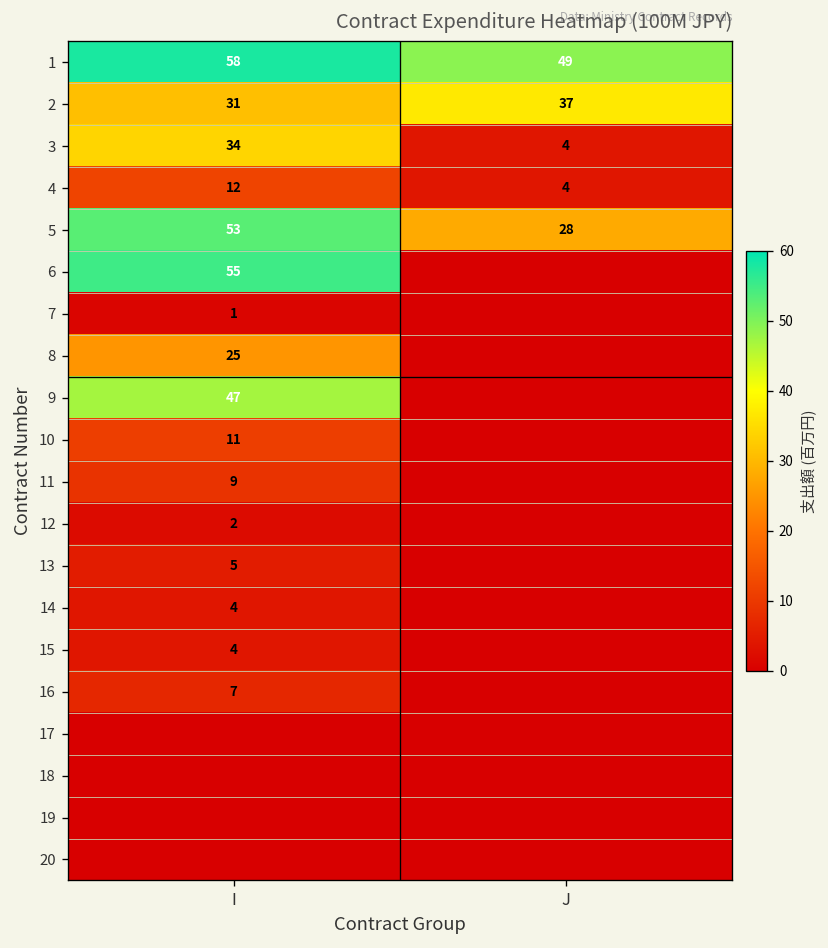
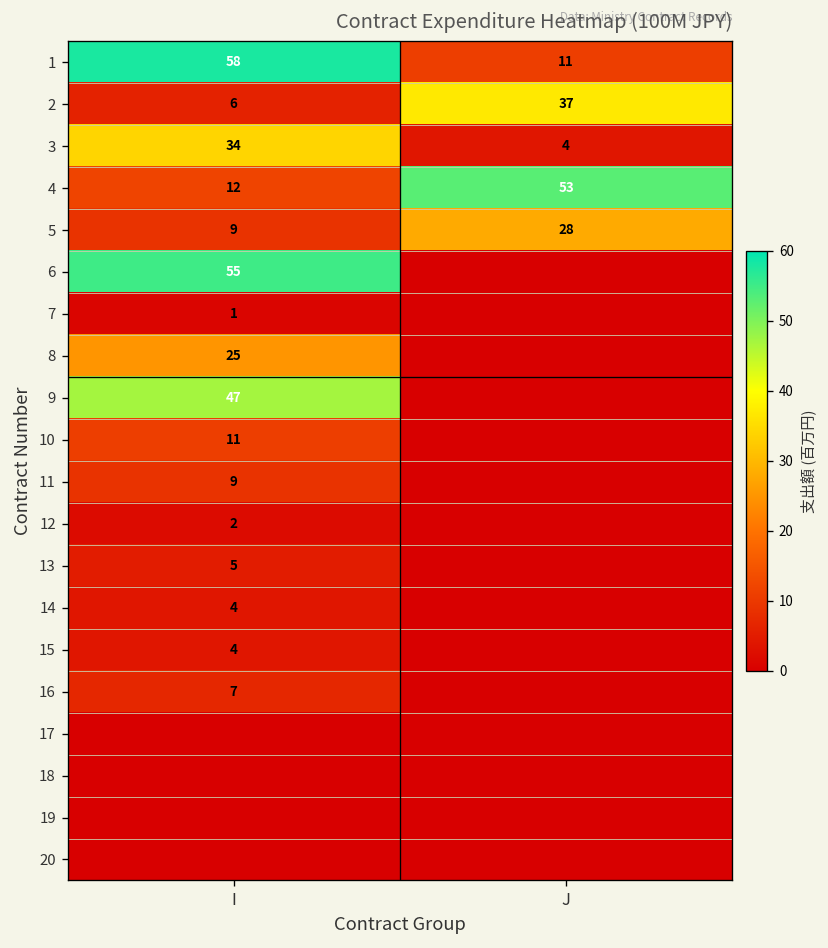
  {
    "1": {
      "I": 58,
-     "J": 49
+     "J": 11
    },
    "2": {
-     "I": 31,
+     "I": 6,
      "J": 37
    },
    "3": {
      "I": 34,
      "J": 4
    },
    "4": {
      "I": 12,
-     "J": 4
+     "J": 53
    },
    "5": {
-     "I": 53,
+     "I": 9,
      "J": 28
    },
    "6": {
      "I": 55
    },
    "7": {
      "I": 1
    },
    "8": {
      "I": 25
    },
    "9": {
      "I": 47
    },
    "10": {
      "I": 11
    },
    "11": {
      "I": 9
    },
    "12": {
      "I": 2
    },
    "13": {
      "I": 5
    },
    "14": {
      "I": 4
    },
    "15": {
      "I": 4
    },
    "16": {
      "I": 7
    }
  }
